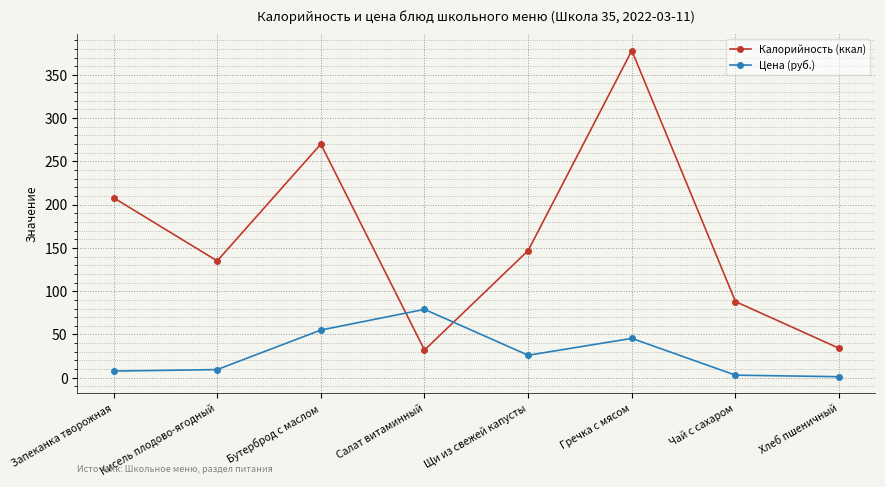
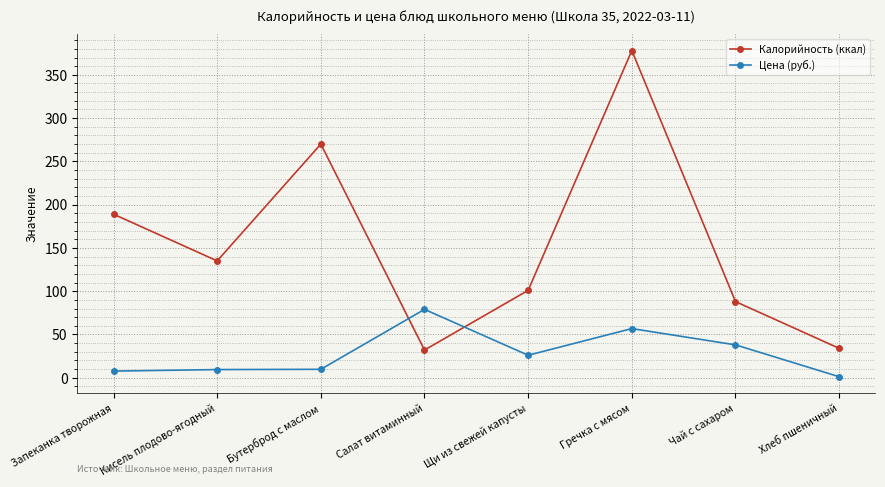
  {
    "Калорийность (ккал)": {
-     "Запеканка творожная": 210,
+     "Запеканка творожная": 190,
      "Кисель плодово-ягодный": 140,
      "Бутерброд с маслом": 270,
      "Салат витаминный": 30,
-     "Щи из свежей капусты": 150,
+     "Щи из свежей капусты": 100,
      "Гречка с мясом": 380,
      "Чай с сахаром": 90,
      "Хлеб пшеничный": 30
    },
    "Цена (руб.)": {
      "Запеканка творожная": 10,
      "Кисель плодово-ягодный": 10,
-     "Бутерброд с маслом": 60,
+     "Бутерброд с маслом": 10,
      "Салат витаминный": 80,
      "Щи из свежей капусты": 30,
-     "Гречка с мясом": 50,
-     "Чай с сахаром": 0,
+     "Гречка с мясом": 60,
+     "Чай с сахаром": 40,
      "Хлеб пшеничный": 0
    }
  }
